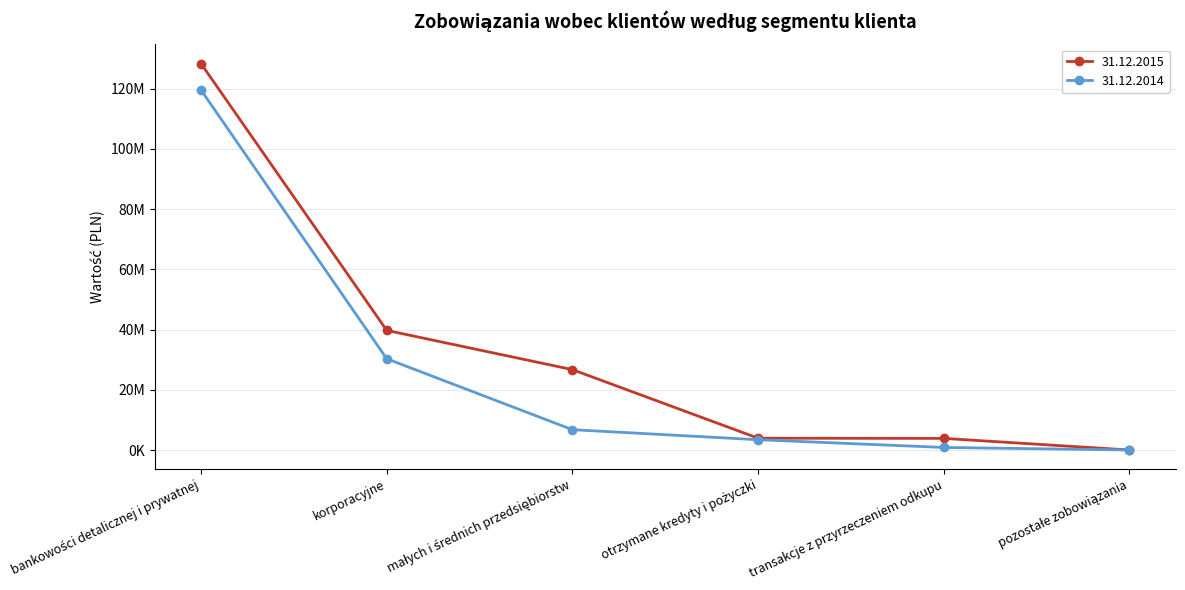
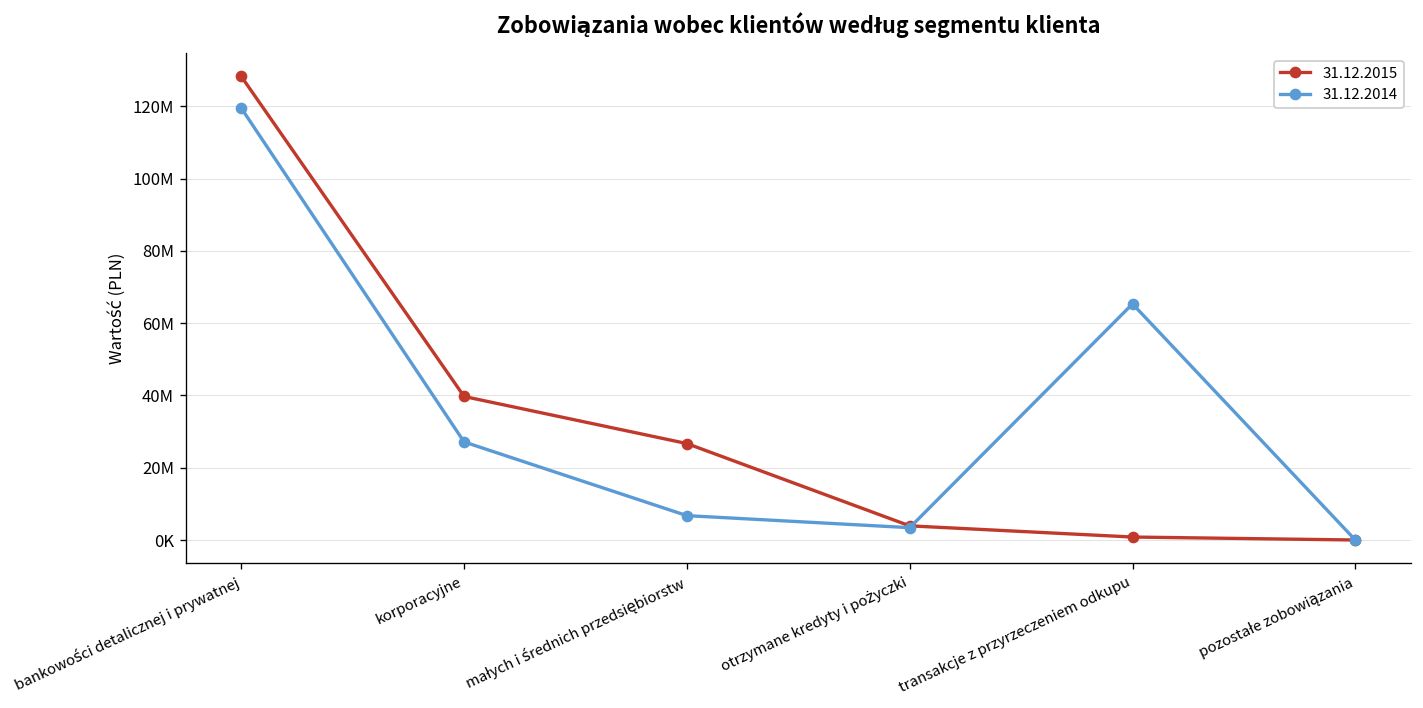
  {
    "31.12.2015": {
      "bankowości detalicznej i prywatnej": 128000000,
      "korporacyjne": 40000000,
      "małych i średnich przedsiębiorstw": 27000000,
-     "transakcje z przyrzeczeniem odkupu": 4000000
+     "transakcje z przyrzeczeniem odkupu": 1000000
    },
    "31.12.2014": {
      "bankowości detalicznej i prywatnej": 119000000,
-     "korporacyjne": 30000000,
+     "korporacyjne": 27000000,
      "małych i średnich przedsiębiorstw": 7000000,
-     "transakcje z przyrzeczeniem odkupu": 1000000
+     "transakcje z przyrzeczeniem odkupu": 65000000
    }
  }
